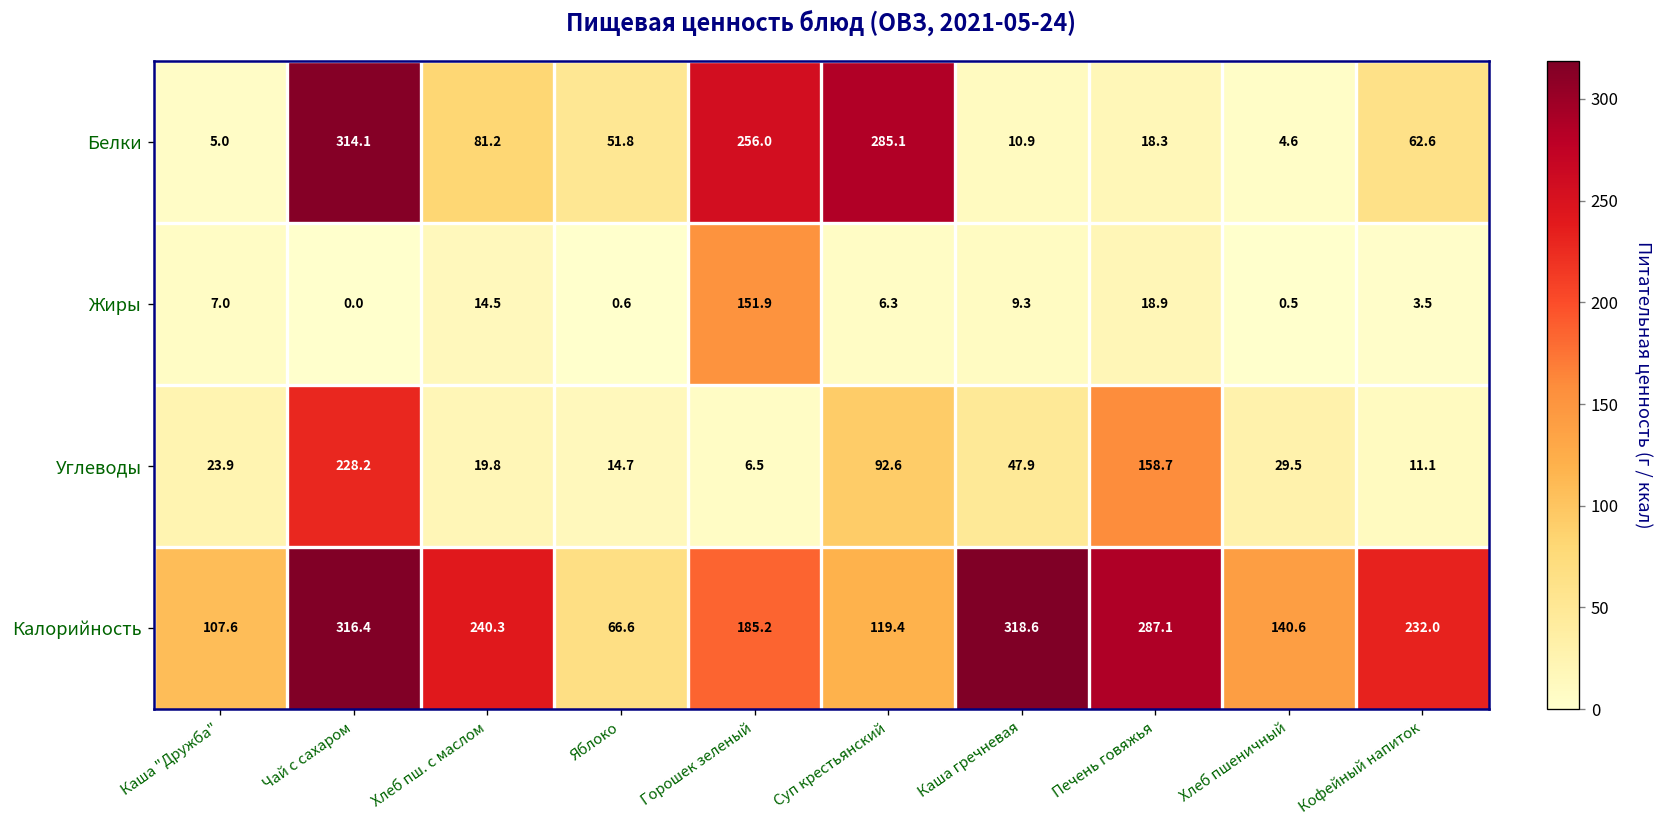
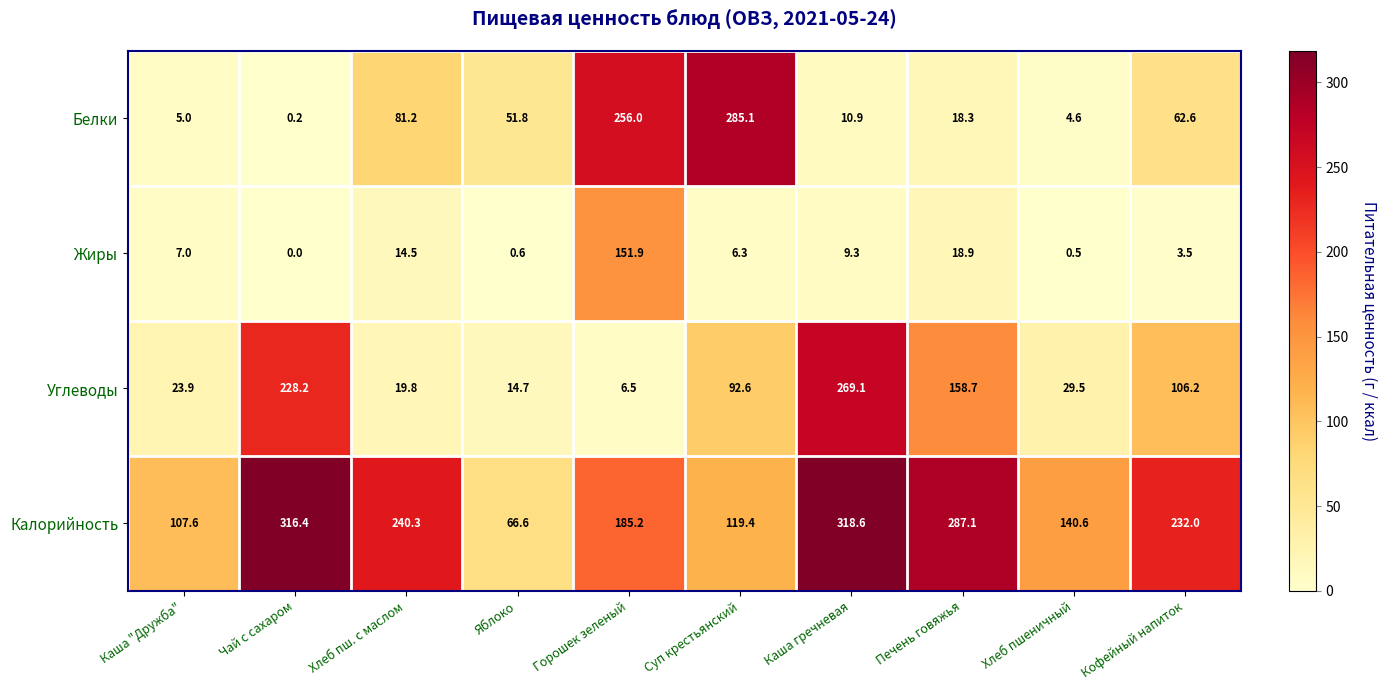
  {
    "Белки": {
      "Каша \"Дружба\"": 5.0,
-     "Чай с сахаром": 314.1,
+     "Чай с сахаром": 0.2,
      "Хлеб пш. с маслом": 81.2,
      "Яблоко": 51.8,
      "Горошек зеленый": 256.0,
      "Суп крестьянский": 285.1,
      "Каша гречневая": 10.9,
      "Печень говяжья": 18.3,
      "Хлеб пшеничный": 4.6,
      "Кофейный напиток": 62.6
    },
    "Жиры": {
      "Каша \"Дружба\"": 7.0,
      "Чай с сахаром": 0.0,
      "Хлеб пш. с маслом": 14.5,
      "Яблоко": 0.6,
      "Горошек зеленый": 151.9,
      "Суп крестьянский": 6.3,
      "Каша гречневая": 9.3,
      "Печень говяжья": 18.9,
      "Хлеб пшеничный": 0.5,
      "Кофейный напиток": 3.5
    },
    "Углеводы": {
      "Каша \"Дружба\"": 23.9,
      "Чай с сахаром": 228.2,
      "Хлеб пш. с маслом": 19.8,
      "Яблоко": 14.7,
      "Горошек зеленый": 6.5,
      "Суп крестьянский": 92.6,
-     "Каша гречневая": 47.9,
+     "Каша гречневая": 269.1,
      "Печень говяжья": 158.7,
      "Хлеб пшеничный": 29.5,
-     "Кофейный напиток": 11.1
+     "Кофейный напиток": 106.2
    },
    "Калорийность": {
      "Каша \"Дружба\"": 107.6,
      "Чай с сахаром": 316.4,
      "Хлеб пш. с маслом": 240.3,
      "Яблоко": 66.6,
      "Горошек зеленый": 185.2,
      "Суп крестьянский": 119.4,
      "Каша гречневая": 318.6,
      "Печень говяжья": 287.1,
      "Хлеб пшеничный": 140.6,
      "Кофейный напиток": 232.0
    }
  }
